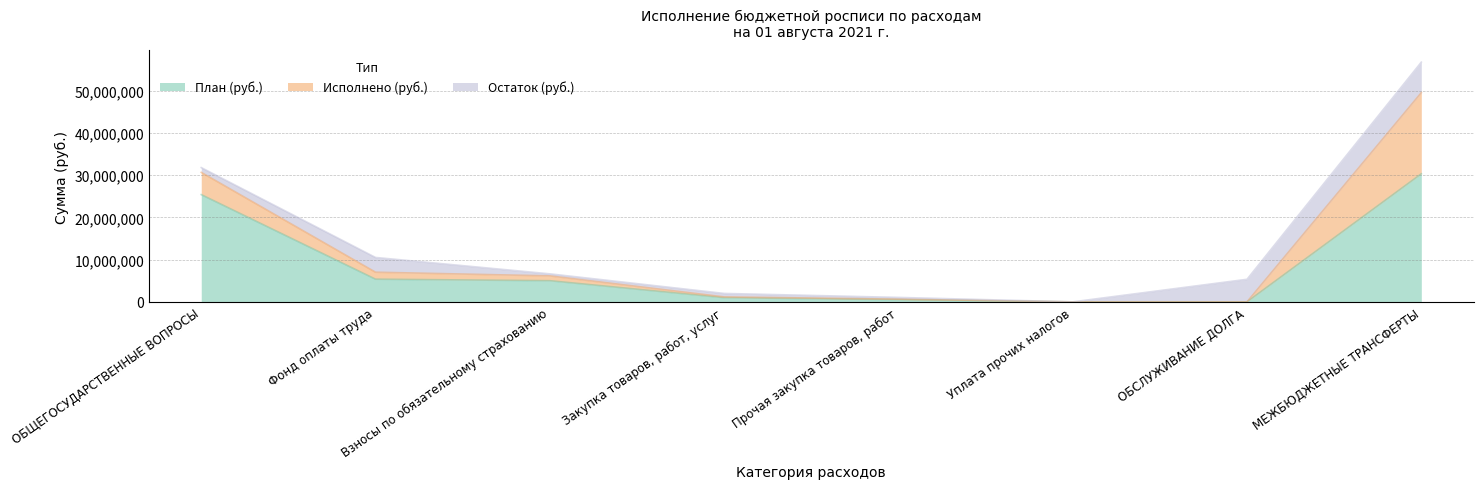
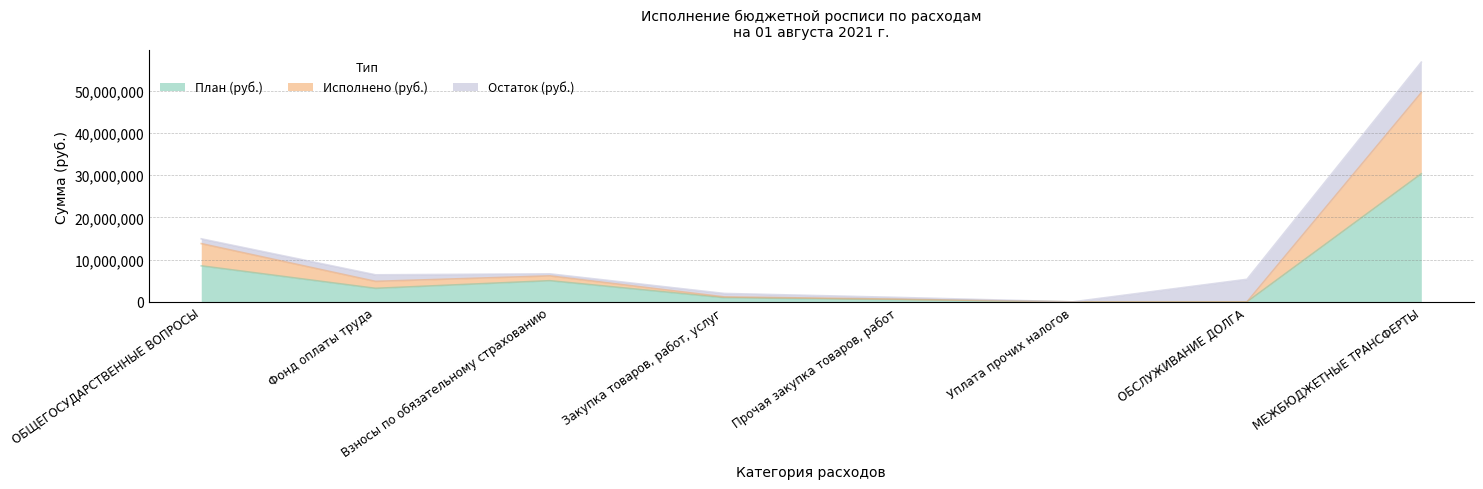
  {
    "План (руб.)": {
-     "ОБЩЕГОСУДАРСТВЕННЫЕ ВОПРОСЫ": "25,000,000",
-     "Фонд оплаты труда": "5,000,000",
+     "ОБЩЕГОСУДАРСТВЕННЫЕ ВОПРОСЫ": "9,000,000",
+     "Фонд оплаты труда": "3,000,000",
      "Взносы по обязательному страхованию": "5,000,000",
      "МЕЖБЮДЖЕТНЫЕ ТРАНСФЕРТЫ": "30,000,000"
    },
    "Исполнено (руб.)": {
      "ОБЩЕГОСУДАРСТВЕННЫЕ ВОПРОСЫ": "5,000,000",
      "Фонд оплаты труда": "2,000,000",
      "МЕЖБЮДЖЕТНЫЕ ТРАНСФЕРТЫ": "19,000,000"
    },
    "Остаток (руб.)": {
      "ОБЩЕГОСУДАРСТВЕННЫЕ ВОПРОСЫ": "1,000,000",
-     "Фонд оплаты труда": "3,000,000",
+     "Фонд оплаты труда": "2,000,000",
      "Закупка товаров, работ, услуг": "1,000,000",
      "ОБСЛУЖИВАНИЕ ДОЛГА": "5,000,000",
      "МЕЖБЮДЖЕТНЫЕ ТРАНСФЕРТЫ": "7,000,000"
    }
  }
